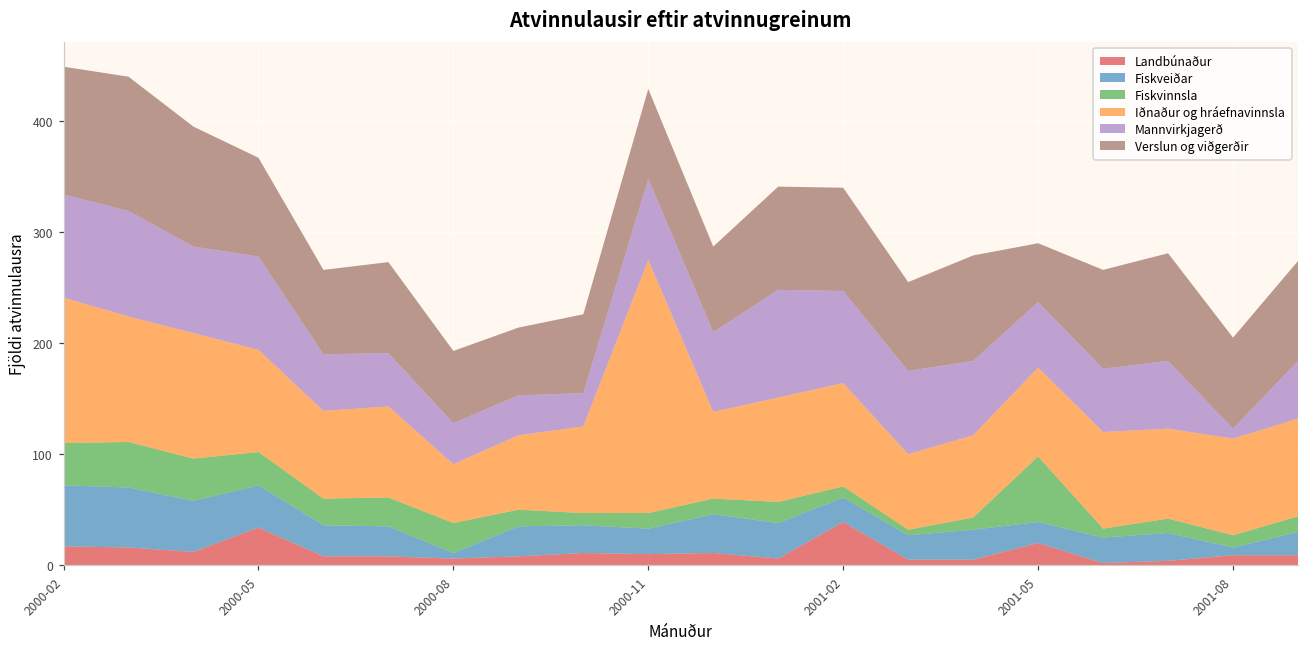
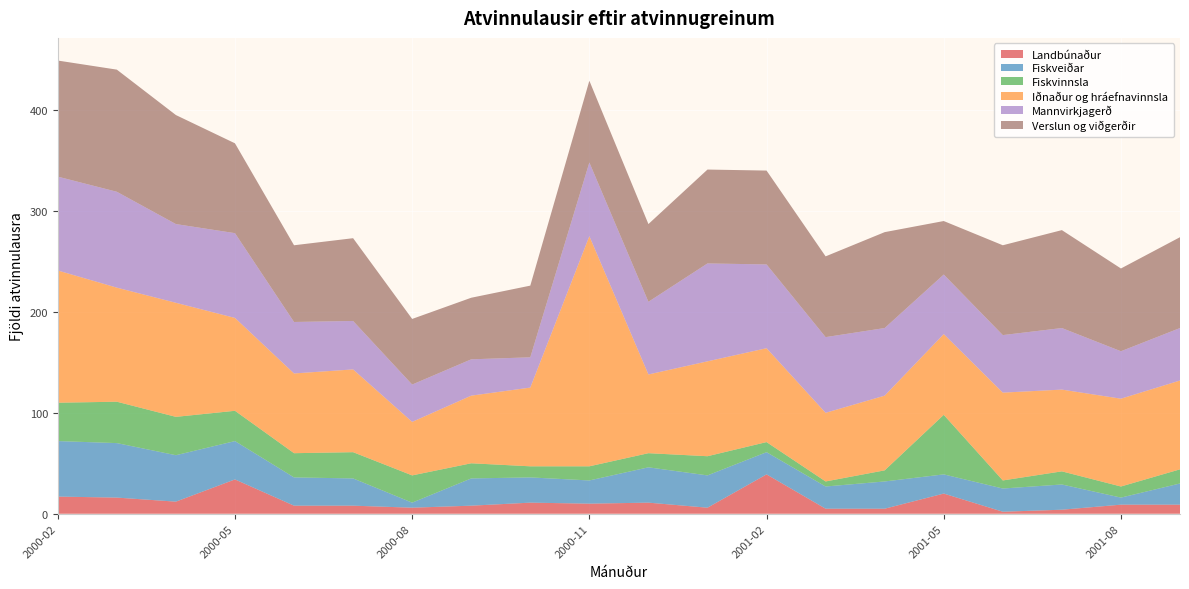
  {
    "Landbúnaður": {
      "2000-02": 17,
      "2000-05": 34,
      "2000-08": 6,
      "2000-11": 10,
      "2001-02": 39,
      "2001-05": 20,
      "2001-08": 9
    },
    "Fiskveiðar": {
      "2000-02": 55,
      "2000-05": 38,
      "2000-08": 5,
      "2000-11": 23,
      "2001-02": 22,
      "2001-05": 19,
      "2001-08": 7
    },
    "Fiskvinnsla": {
      "2000-02": 38,
      "2000-05": 30,
      "2000-08": 27,
      "2000-11": 14,
      "2001-02": 10,
      "2001-05": 59,
      "2001-08": 11
    },
    "Iðnaður og hráefnavinnsla": {
      "2000-02": 131,
      "2000-05": 92,
      "2000-08": 53,
      "2000-11": 228,
      "2001-02": 93,
      "2001-05": 80,
      "2001-08": 87
    },
    "Mannvirkjagerð": {
      "2000-02": 93,
      "2000-05": 84,
      "2000-08": 37,
      "2000-11": 73,
      "2001-02": 83,
      "2001-05": 59,
-     "2001-08": 9
+     "2001-08": 47
    },
    "Verslun og viðgerðir": {
      "2000-02": 115,
      "2000-05": 89,
      "2000-08": 65,
      "2000-11": 81,
      "2001-02": 93,
      "2001-05": 53,
      "2001-08": 82
    }
  }
